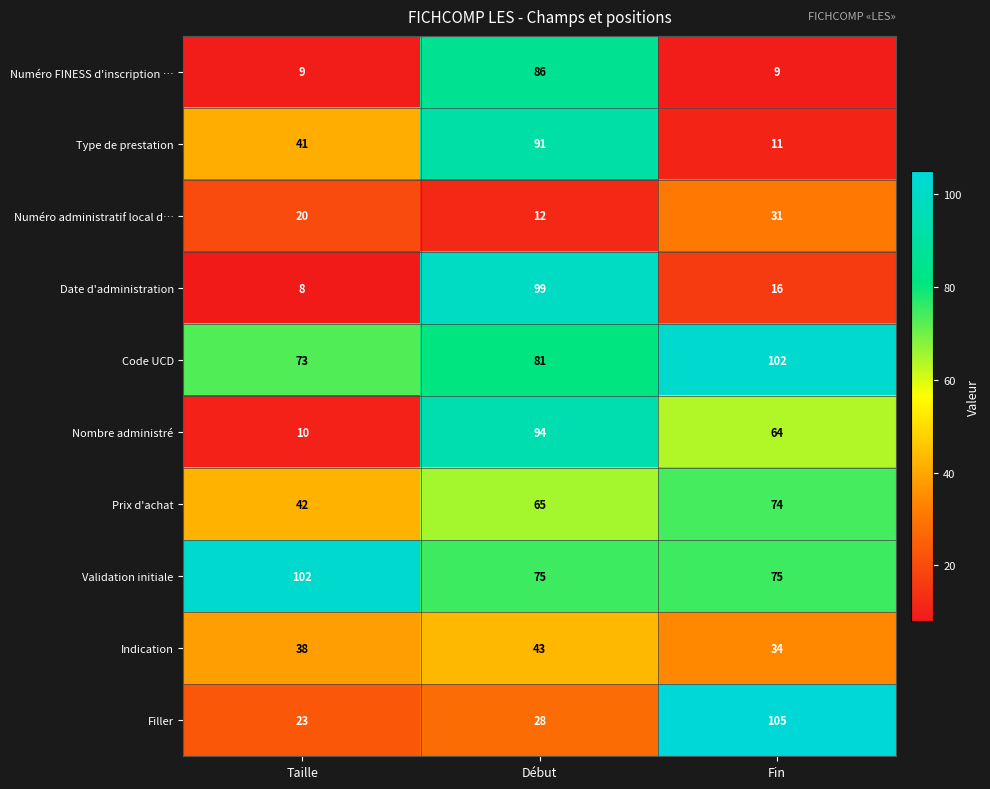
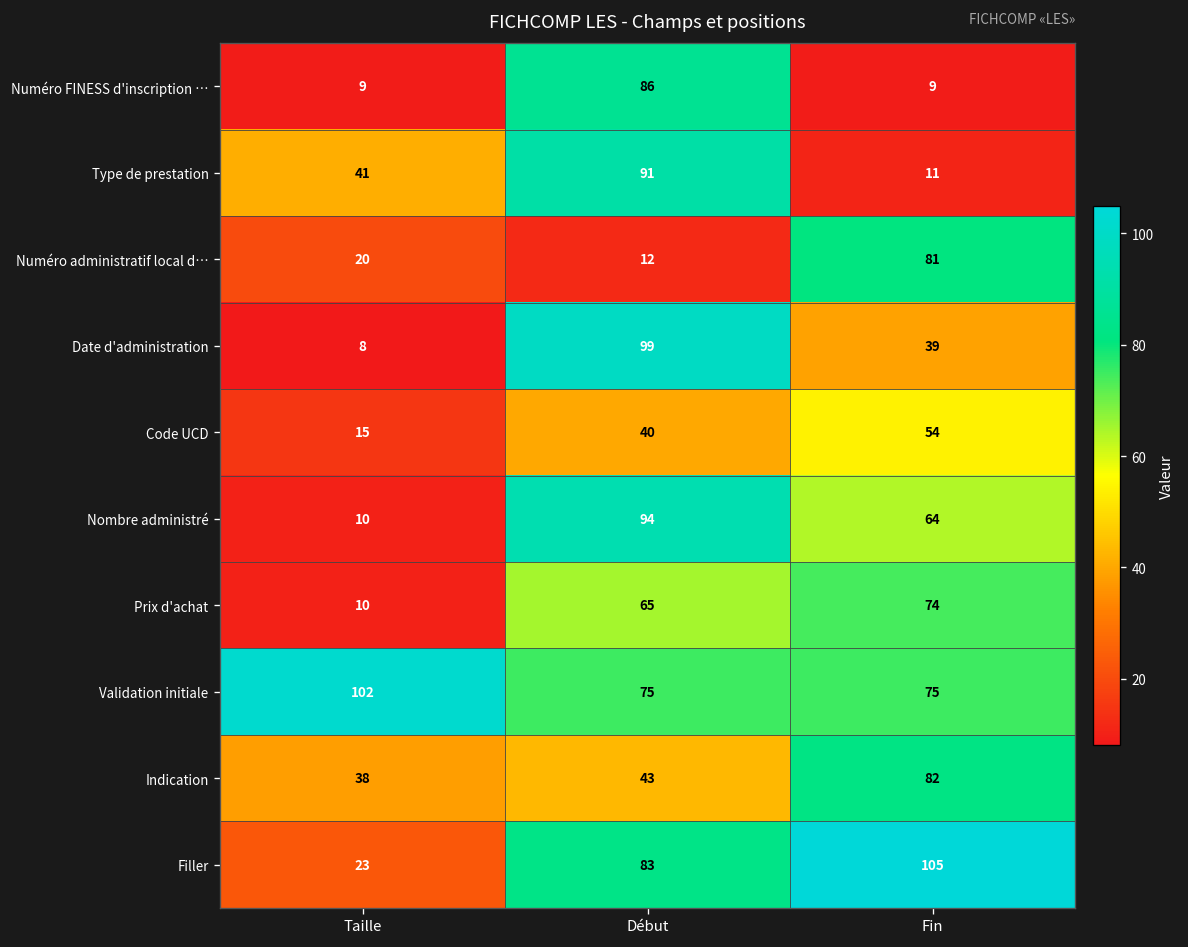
  {
    "Numéro FINESS d'inscription …": {
      "Taille": 9,
      "Début": 86,
      "Fin": 9
    },
    "Type de prestation": {
      "Taille": 41,
      "Début": 91,
      "Fin": 11
    },
    "Numéro administratif local d…": {
      "Taille": 20,
      "Début": 12,
-     "Fin": 31
+     "Fin": 81
    },
    "Date d'administration": {
      "Taille": 8,
      "Début": 99,
-     "Fin": 16
+     "Fin": 39
    },
    "Code UCD": {
-     "Taille": 73,
-     "Début": 81,
-     "Fin": 102
+     "Taille": 15,
+     "Début": 40,
+     "Fin": 54
    },
    "Nombre administré": {
      "Taille": 10,
      "Début": 94,
      "Fin": 64
    },
    "Prix d'achat": {
-     "Taille": 42,
+     "Taille": 10,
      "Début": 65,
      "Fin": 74
    },
    "Validation initiale": {
      "Taille": 102,
      "Début": 75,
      "Fin": 75
    },
    "Indication": {
      "Taille": 38,
      "Début": 43,
-     "Fin": 34
+     "Fin": 82
    },
    "Filler": {
      "Taille": 23,
-     "Début": 28,
+     "Début": 83,
      "Fin": 105
    }
  }
